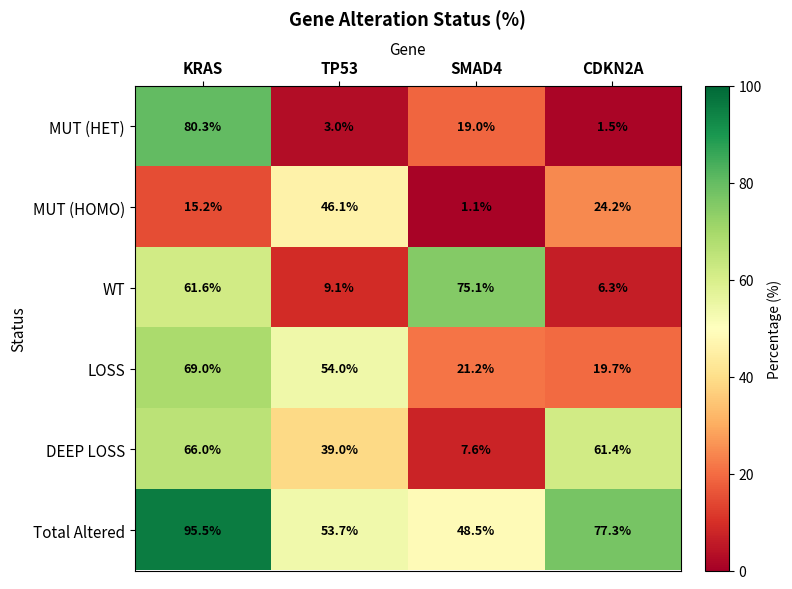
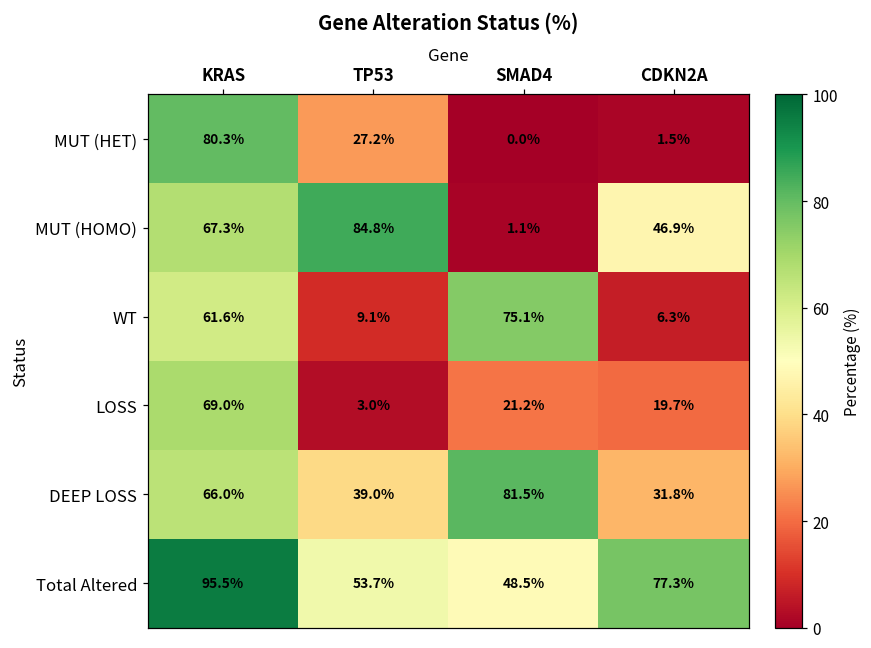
  {
    "MUT (HET)": {
      "KRAS": "80.3%",
-     "TP53": "3.0%",
-     "SMAD4": "19.0%",
+     "TP53": "27.2%",
+     "SMAD4": "0.0%",
      "CDKN2A": "1.5%"
    },
    "MUT (HOMO)": {
-     "KRAS": "15.2%",
-     "TP53": "46.1%",
+     "KRAS": "67.3%",
+     "TP53": "84.8%",
      "SMAD4": "1.1%",
-     "CDKN2A": "24.2%"
+     "CDKN2A": "46.9%"
    },
    "WT": {
      "KRAS": "61.6%",
      "TP53": "9.1%",
      "SMAD4": "75.1%",
      "CDKN2A": "6.3%"
    },
    "LOSS": {
      "KRAS": "69.0%",
-     "TP53": "54.0%",
+     "TP53": "3.0%",
      "SMAD4": "21.2%",
      "CDKN2A": "19.7%"
    },
    "DEEP LOSS": {
      "KRAS": "66.0%",
      "TP53": "39.0%",
-     "SMAD4": "7.6%",
-     "CDKN2A": "61.4%"
+     "SMAD4": "81.5%",
+     "CDKN2A": "31.8%"
    },
    "Total Altered": {
      "KRAS": "95.5%",
      "TP53": "53.7%",
      "SMAD4": "48.5%",
      "CDKN2A": "77.3%"
    }
  }
